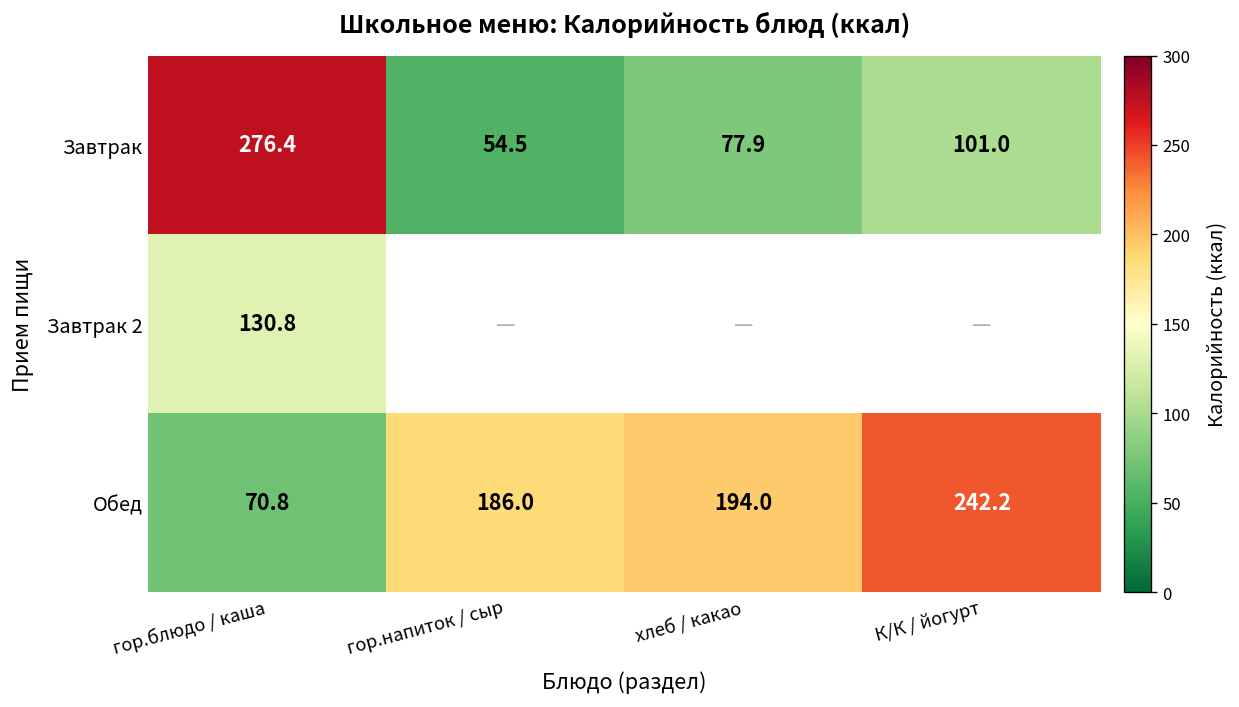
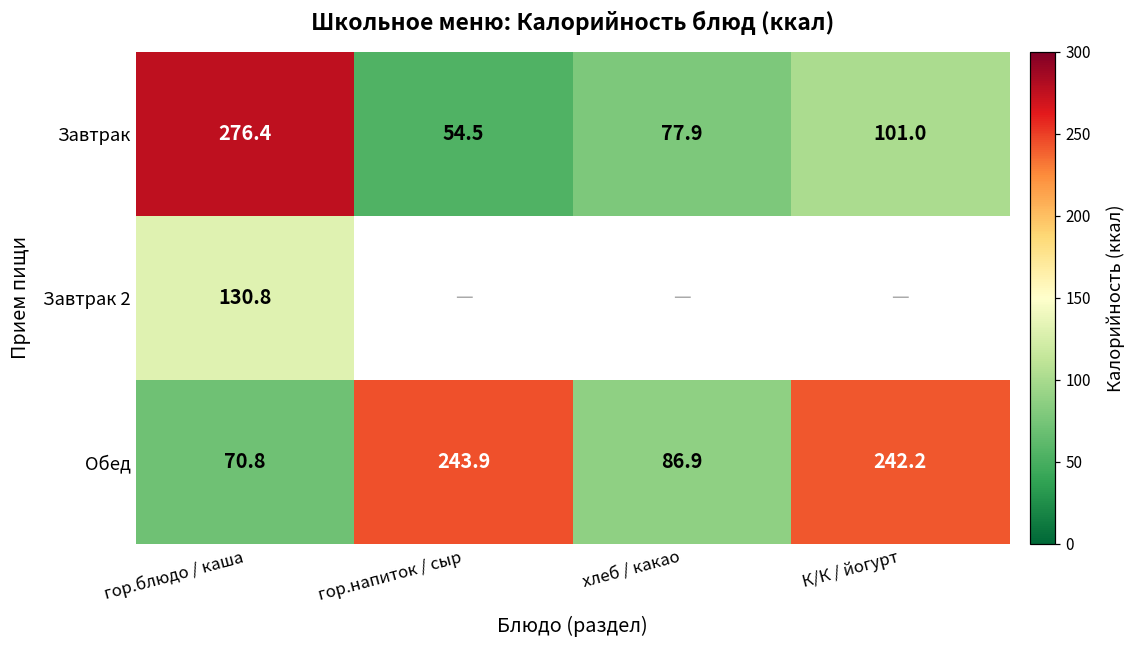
  {
    "Завтрак": {
      "гор.блюдо / каша": 276.4,
      "гор.напиток / сыр": 54.5,
      "хлеб / какао": 77.9,
      "К/К / йогурт": 101.0
    },
    "Завтрак 2": {
      "гор.блюдо / каша": 130.8
    },
    "Обед": {
      "гор.блюдо / каша": 70.8,
-     "гор.напиток / сыр": 186.0,
-     "хлеб / какао": 194.0,
+     "гор.напиток / сыр": 243.9,
+     "хлеб / какао": 86.9,
      "К/К / йогурт": 242.2
    }
  }
